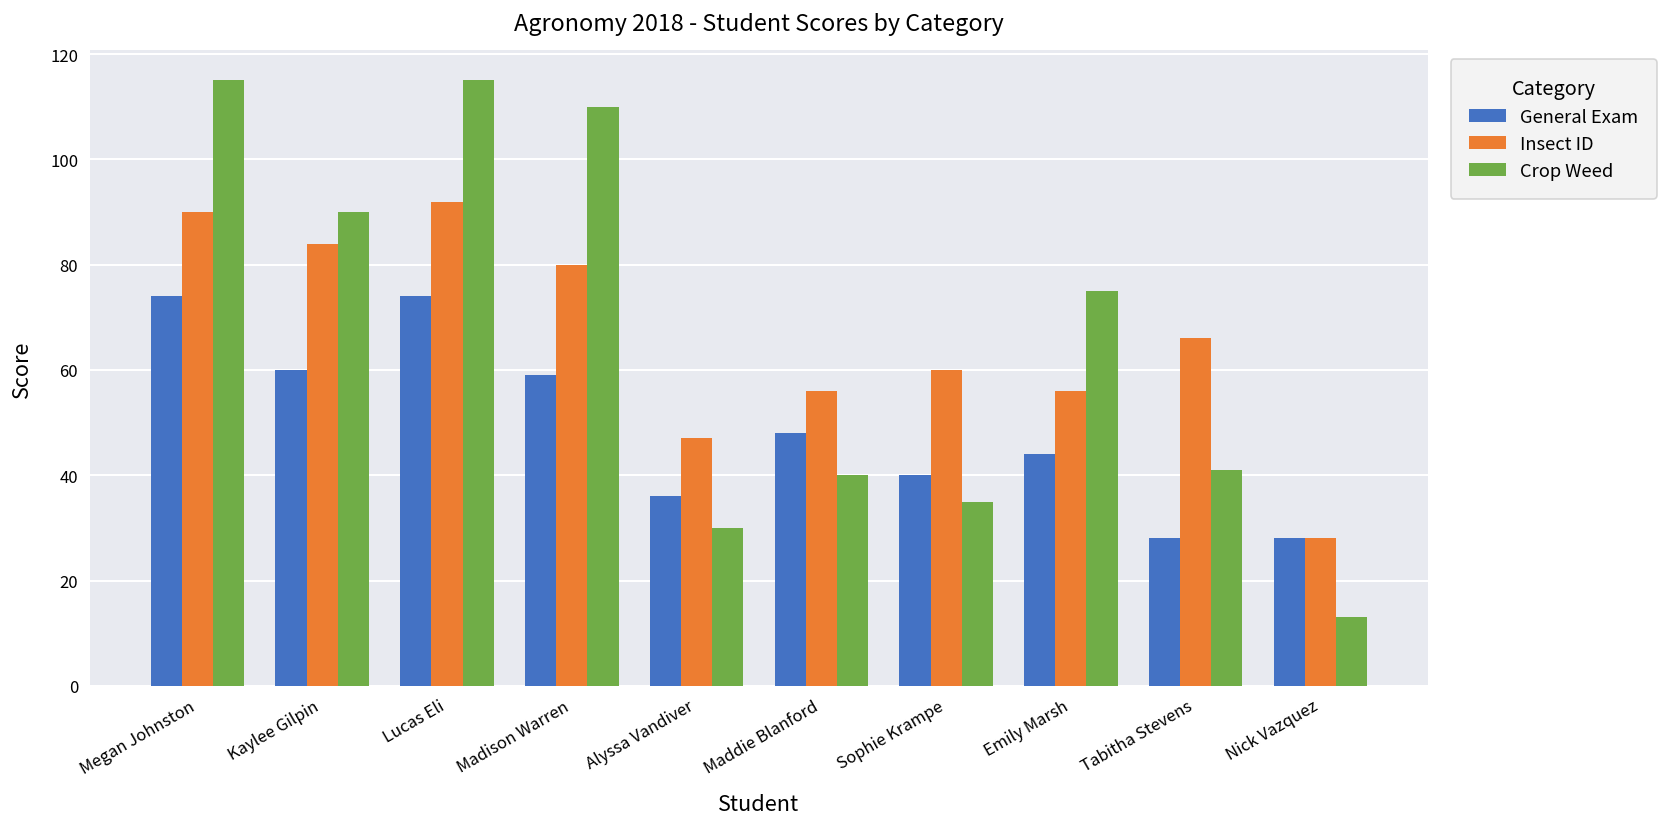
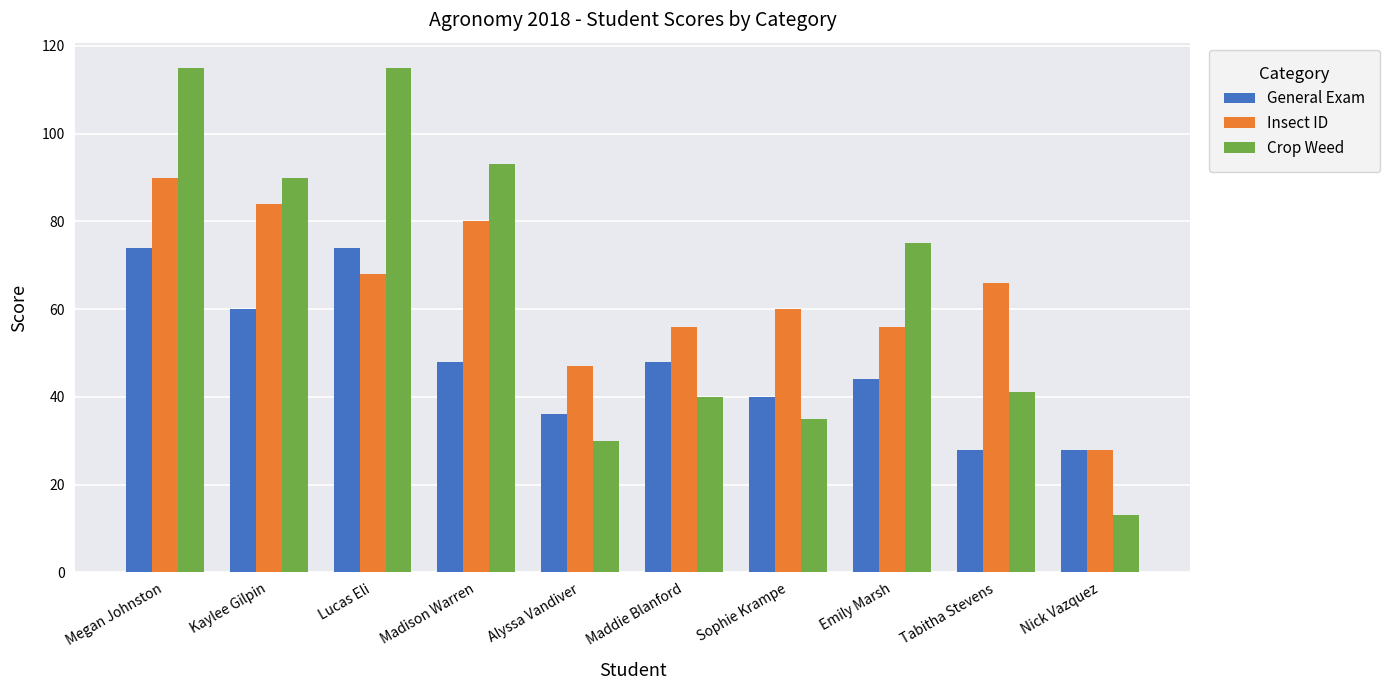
  {
    "General Exam": {
      "Megan Johnston": 74,
      "Kaylee Gilpin": 60,
      "Lucas Eli": 74,
-     "Madison Warren": 59,
+     "Madison Warren": 48,
      "Alyssa Vandiver": 36,
      "Maddie Blanford": 48,
      "Sophie Krampe": 40,
      "Emily Marsh": 44,
      "Tabitha Stevens": 28,
      "Nick Vazquez": 28
    },
    "Insect ID": {
      "Megan Johnston": 90,
      "Kaylee Gilpin": 84,
-     "Lucas Eli": 92,
+     "Lucas Eli": 68,
      "Madison Warren": 80,
      "Alyssa Vandiver": 47,
      "Maddie Blanford": 56,
      "Sophie Krampe": 60,
      "Emily Marsh": 56,
      "Tabitha Stevens": 66,
      "Nick Vazquez": 28
    },
    "Crop Weed": {
      "Megan Johnston": 115,
      "Kaylee Gilpin": 90,
      "Lucas Eli": 115,
-     "Madison Warren": 110,
+     "Madison Warren": 93,
      "Alyssa Vandiver": 30,
      "Maddie Blanford": 40,
      "Sophie Krampe": 35,
      "Emily Marsh": 75,
      "Tabitha Stevens": 41,
      "Nick Vazquez": 13
    }
  }
